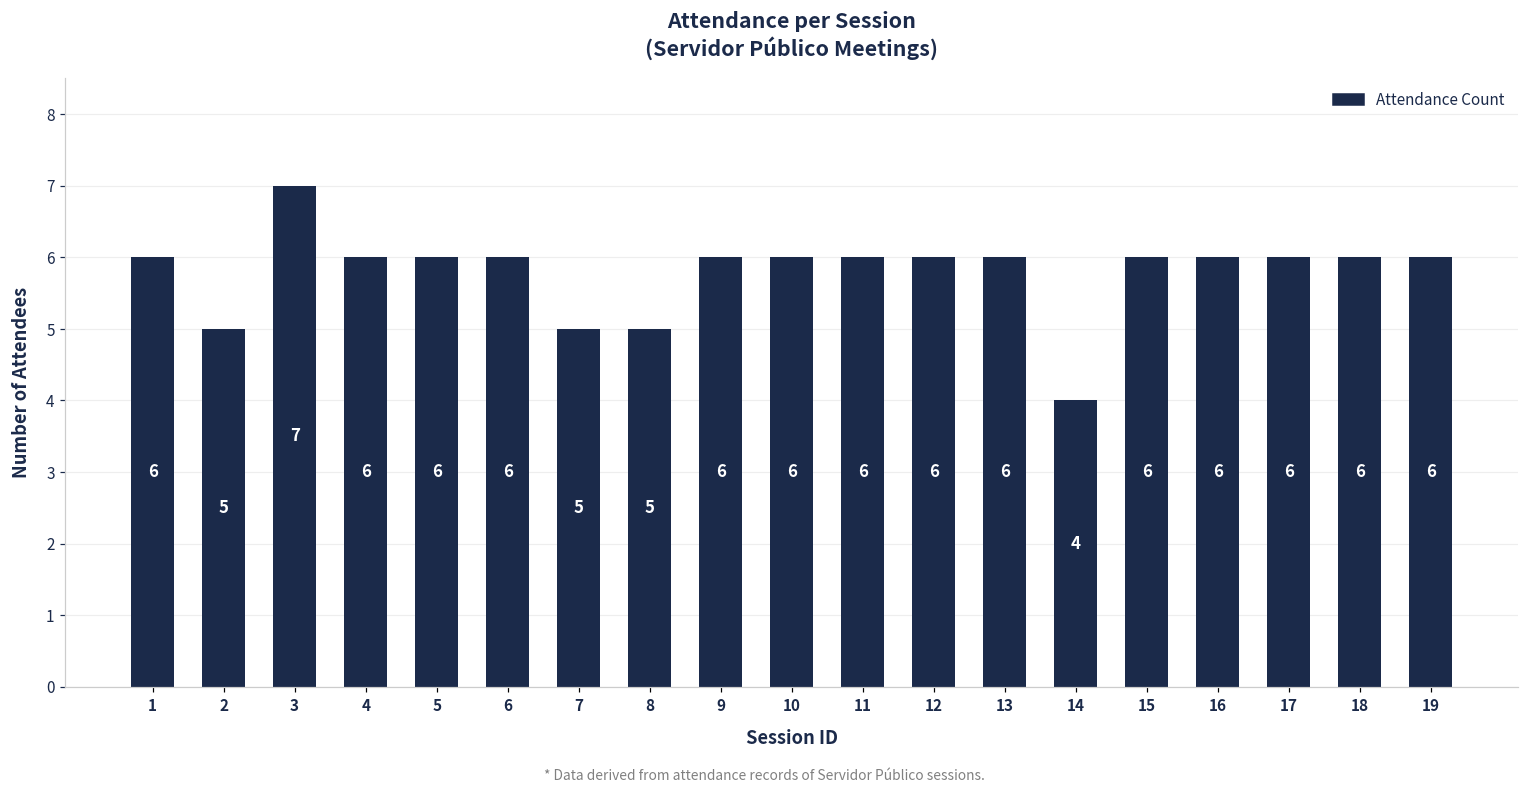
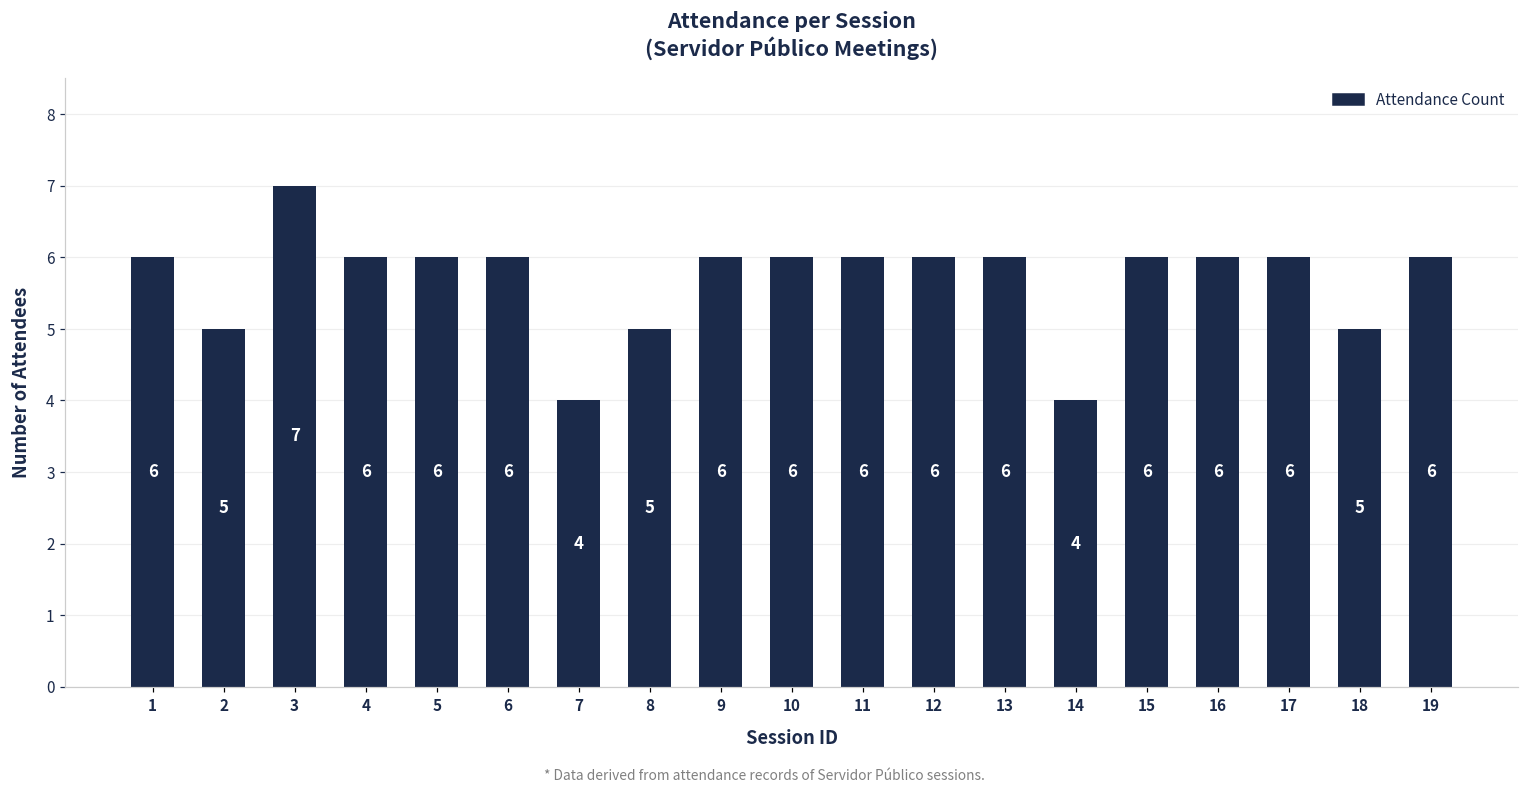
  {
    "1": 6,
    "2": 5,
    "3": 7,
    "4": 6,
    "5": 6,
    "6": 6,
-   "7": 5,
+   "7": 4,
    "8": 5,
    "9": 6,
    "10": 6,
    "11": 6,
    "12": 6,
    "13": 6,
    "14": 4,
    "15": 6,
    "16": 6,
    "17": 6,
-   "18": 6,
+   "18": 5,
    "19": 6
  }
